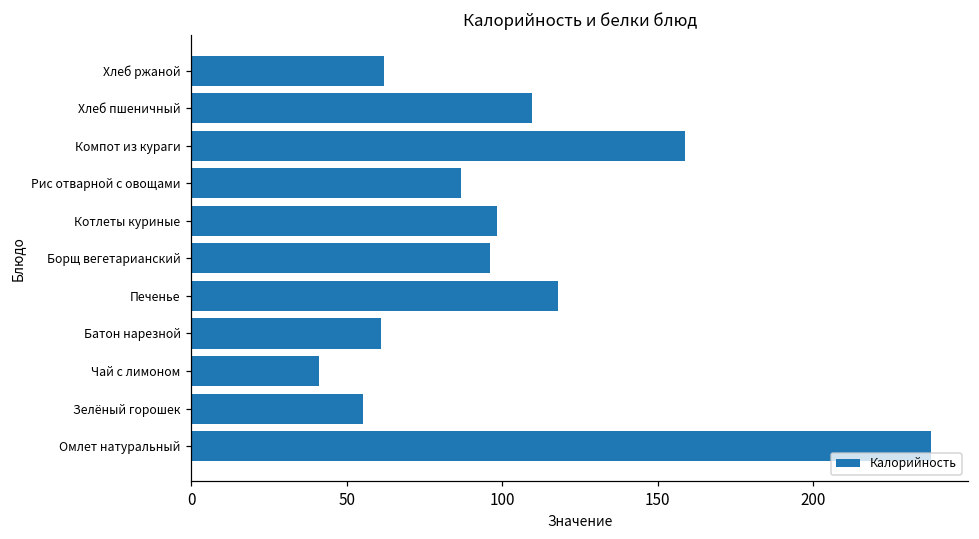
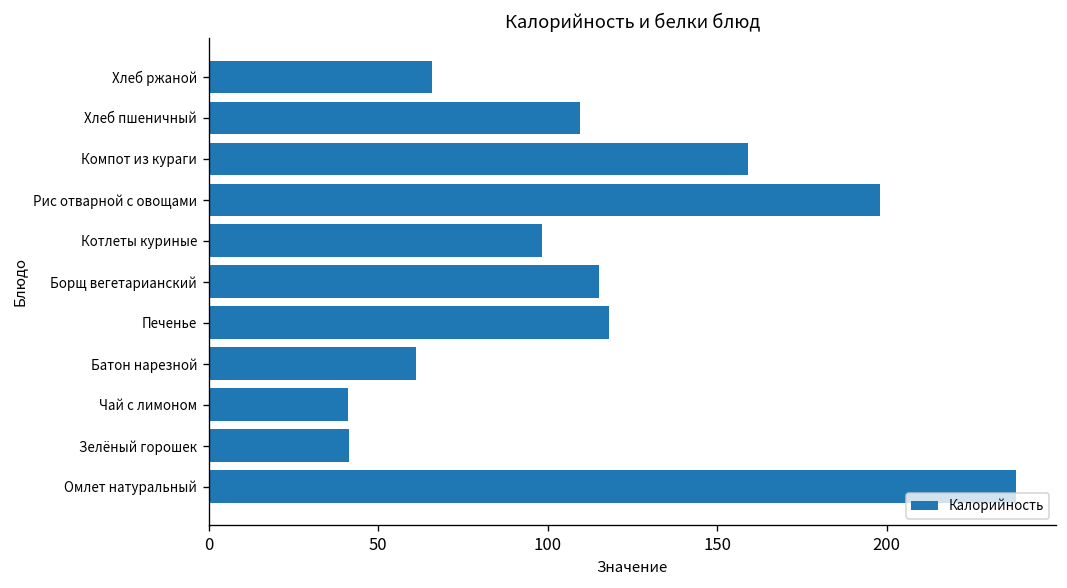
  {
-   "Хлеб ржаной": 62,
+   "Хлеб ржаной": 66,
    "Хлеб пшеничный": 110,
    "Компот из кураги": 159,
-   "Рис отварной с овощами": 87,
+   "Рис отварной с овощами": 198,
    "Котлеты куриные": 98,
-   "Борщ вегетарианский": 96,
+   "Борщ вегетарианский": 115,
    "Печенье": 118,
    "Батон нарезной": 61,
    "Чай с лимоном": 41,
-   "Зелёный горошек": 55,
+   "Зелёный горошек": 41,
    "Омлет натуральный": 238
  }
